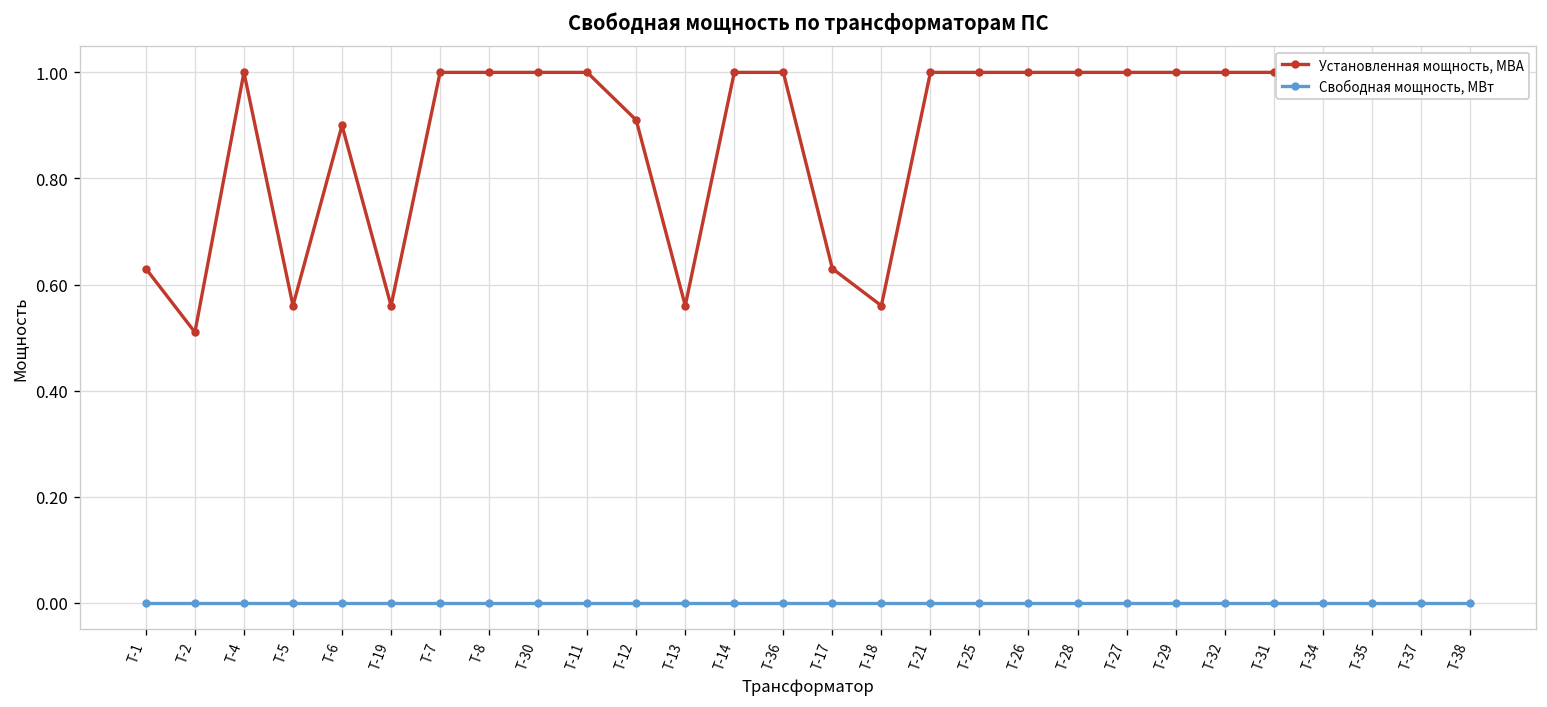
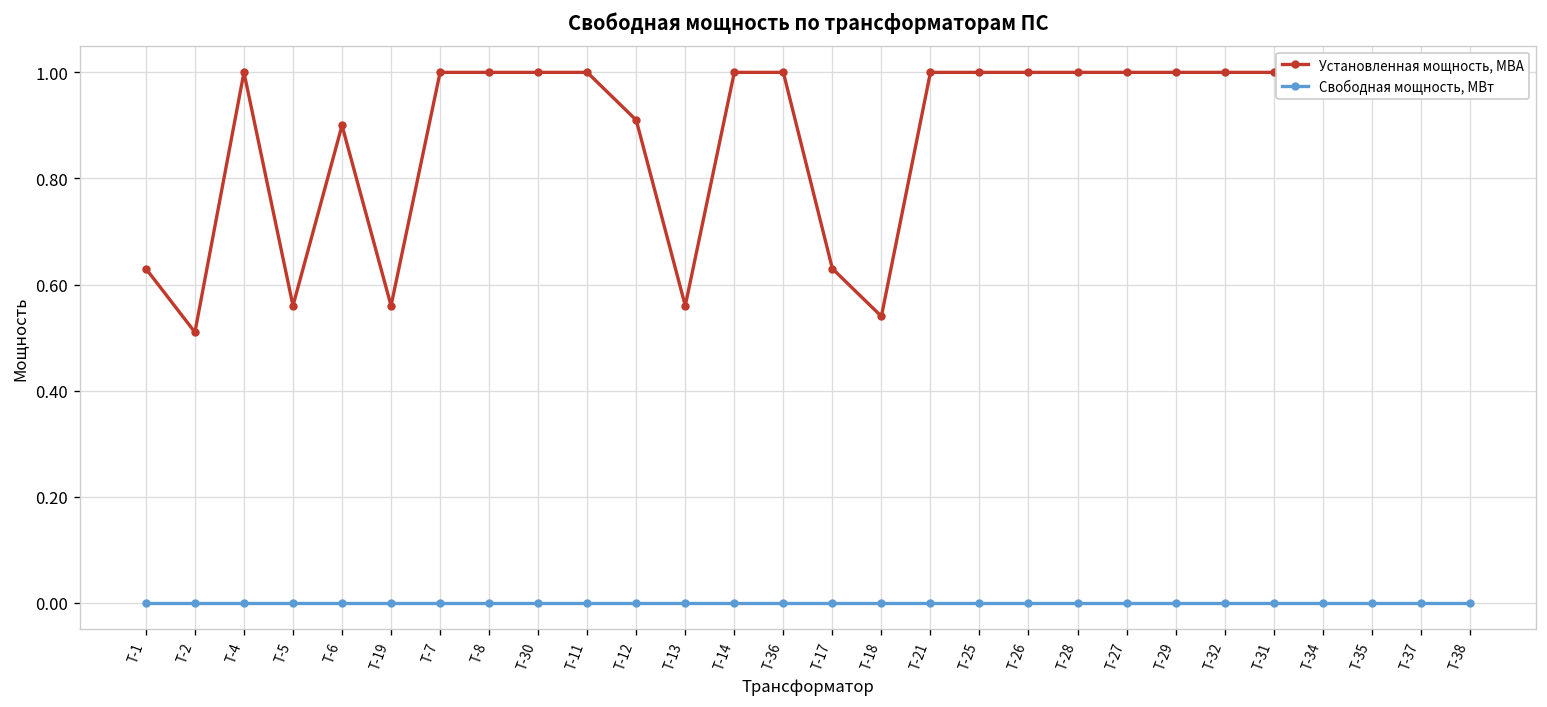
  {
    "Установленная мощность, МВА": {
      "Т-1": 0.63,
      "Т-2": 0.51,
      "Т-4": 1.00,
      "Т-5": 0.56,
      "Т-6": 0.90,
      "Т-19": 0.56,
      "Т-7": 1.00,
      "Т-8": 1.00,
      "Т-30": 1.00,
      "Т-11": 1.00,
      "Т-12": 0.91,
      "Т-13": 0.56,
      "Т-14": 1.00,
      "Т-36": 1.00,
      "Т-17": 0.63,
-     "Т-18": 0.56,
+     "Т-18": 0.54,
      "Т-21": 1.00,
      "Т-25": 1.00,
      "Т-26": 1.00,
      "Т-28": 1.00,
      "Т-27": 1.00,
      "Т-29": 1.00,
      "Т-32": 1.00,
      "Т-31": 1.00
    },
    "Свободная мощность, МВт": {
      "Т-1": 0.00,
      "Т-2": 0.00,
      "Т-4": 0.00,
      "Т-5": 0.00,
      "Т-6": 0.00,
      "Т-19": 0.00,
      "Т-7": 0.00,
      "Т-8": 0.00,
      "Т-30": 0.00,
      "Т-11": 0.00,
      "Т-12": 0.00,
      "Т-13": 0.00,
      "Т-14": 0.00,
      "Т-36": 0.00,
      "Т-17": 0.00,
      "Т-18": 0.00,
      "Т-21": 0.00,
      "Т-25": 0.00,
      "Т-26": 0.00,
      "Т-28": 0.00,
      "Т-27": 0.00,
      "Т-29": 0.00,
      "Т-32": 0.00,
      "Т-31": 0.00,
      "Т-34": 0.00,
      "Т-35": 0.00,
      "Т-37": 0.00,
      "Т-38": 0.00
    }
  }
